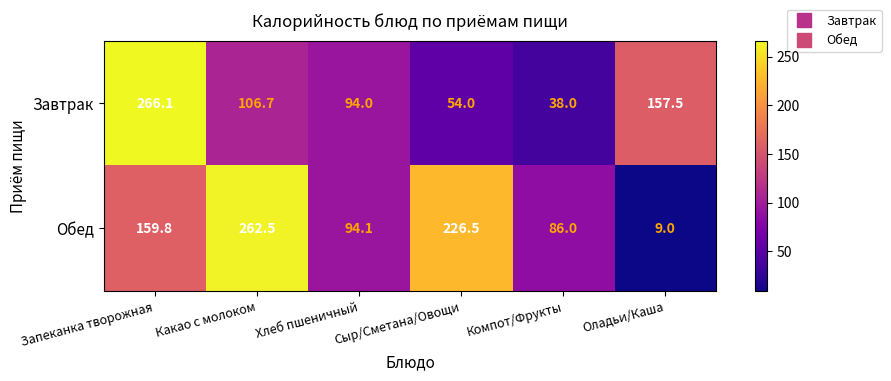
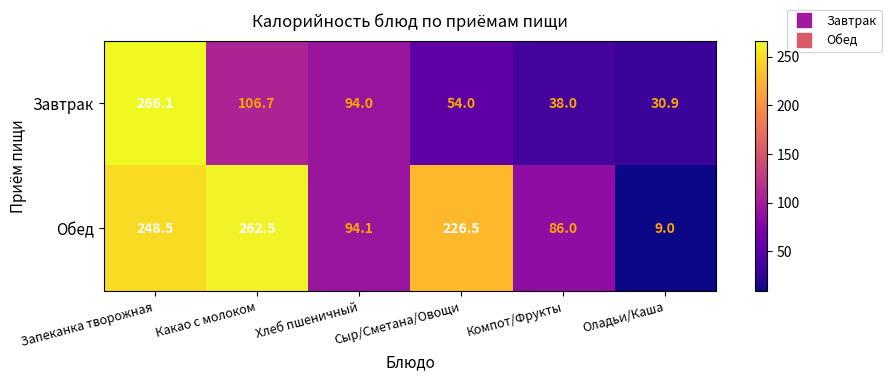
  {
    "Завтрак": {
      "Запеканка творожная": 266.1,
      "Какао с молоком": 106.7,
      "Хлеб пшеничный": 94.0,
      "Сыр/Сметана/Овощи": 54.0,
      "Компот/Фрукты": 38.0,
-     "Оладьи/Каша": 157.5
+     "Оладьи/Каша": 30.9
    },
    "Обед": {
-     "Запеканка творожная": 159.8,
+     "Запеканка творожная": 248.5,
      "Какао с молоком": 262.5,
      "Хлеб пшеничный": 94.1,
      "Сыр/Сметана/Овощи": 226.5,
      "Компот/Фрукты": 86.0,
      "Оладьи/Каша": 9.0
    }
  }
